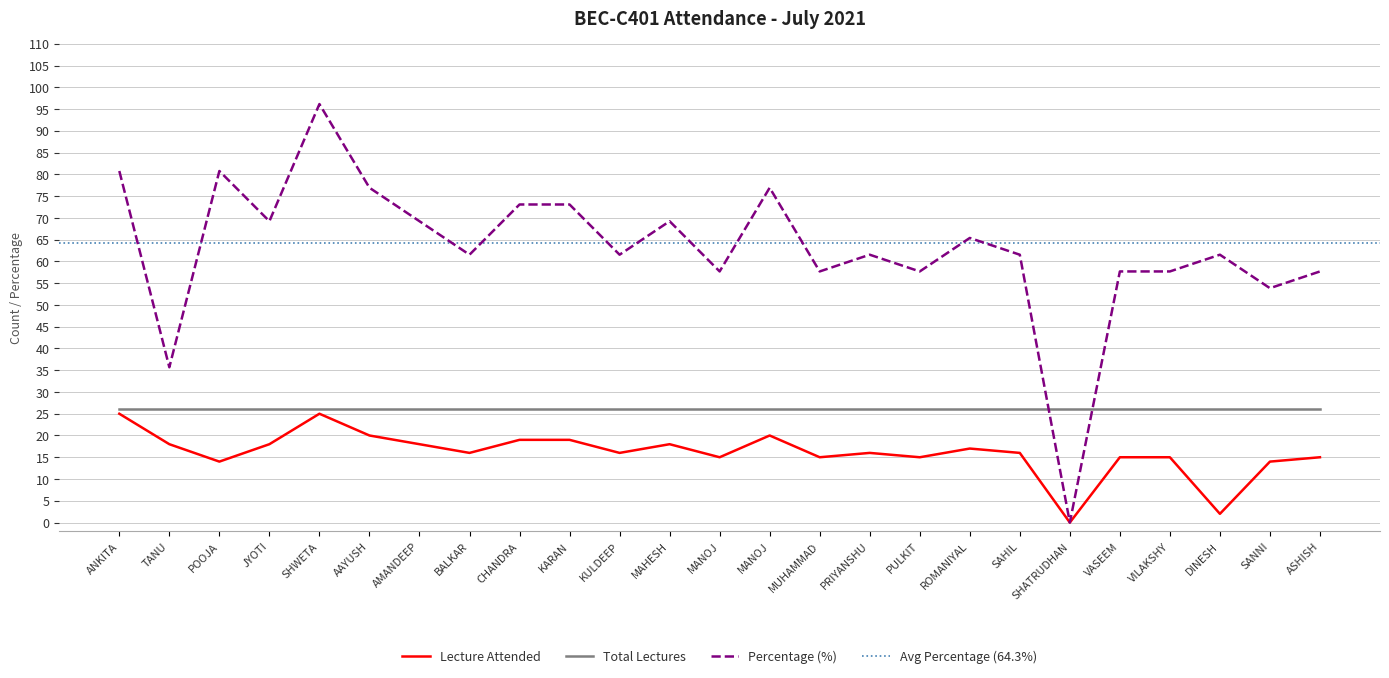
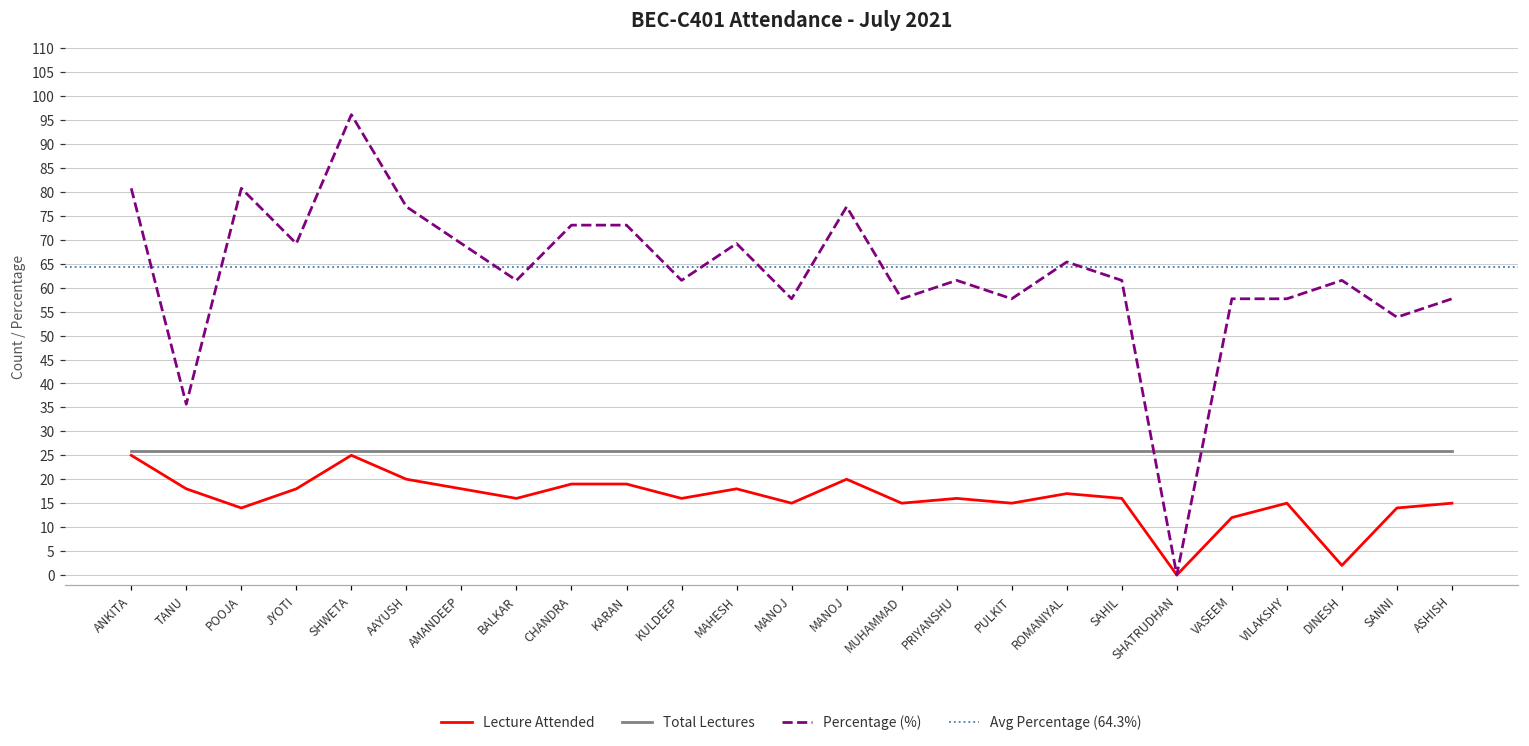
  {
    "Lecture Attended": {
      "ANKITA": 25,
      "TANU": 18,
      "POOJA": 14,
      "JYOTI": 18,
      "SHWETA": 25,
      "AAYUSH": 20,
      "AMANDEEP": 18,
      "BALKAR": 16,
      "CHANDRA": 19,
      "KARAN": 19,
      "KULDEEP": 16,
      "MAHESH": 18,
      "MUHAMMAD": 15,
      "PRIYANSHU": 16,
      "PULKIT": 15,
      "ROMANIYAL": 17,
      "SAHIL": 16,
-     "VASEEM": 15,
+     "VASEEM": 12,
      "VILAKSHY": 15,
      "DINESH": 2,
      "SANNI": 14,
      "ASHISH": 15
    },
    "Total Lectures": {
      "ANKITA": 26,
      "TANU": 26,
      "POOJA": 26,
      "JYOTI": 26,
      "SHWETA": 26,
      "AAYUSH": 26,
      "AMANDEEP": 26,
      "BALKAR": 26,
      "CHANDRA": 26,
      "KARAN": 26,
      "KULDEEP": 26,
      "MAHESH": 26,
      "MUHAMMAD": 26,
      "PRIYANSHU": 26,
      "PULKIT": 26,
      "ROMANIYAL": 26,
      "SAHIL": 26,
      "SHATRUDHAN": 26,
      "VASEEM": 26,
      "VILAKSHY": 26,
      "DINESH": 26,
      "SANNI": 26,
      "ASHISH": 26
    },
    "Percentage (%)": {
      "ANKITA": 81,
      "TANU": 36,
      "POOJA": 81,
      "JYOTI": 69,
      "SHWETA": 96,
      "AAYUSH": 77,
      "AMANDEEP": 69,
      "BALKAR": 62,
      "CHANDRA": 73,
      "KARAN": 73,
      "KULDEEP": 62,
      "MAHESH": 69,
      "MUHAMMAD": 58,
      "PRIYANSHU": 62,
      "PULKIT": 58,
      "ROMANIYAL": 65,
      "SAHIL": 62,
      "VASEEM": 58,
      "VILAKSHY": 58,
      "DINESH": 62,
      "SANNI": 54,
      "ASHISH": 58
    }
  }
